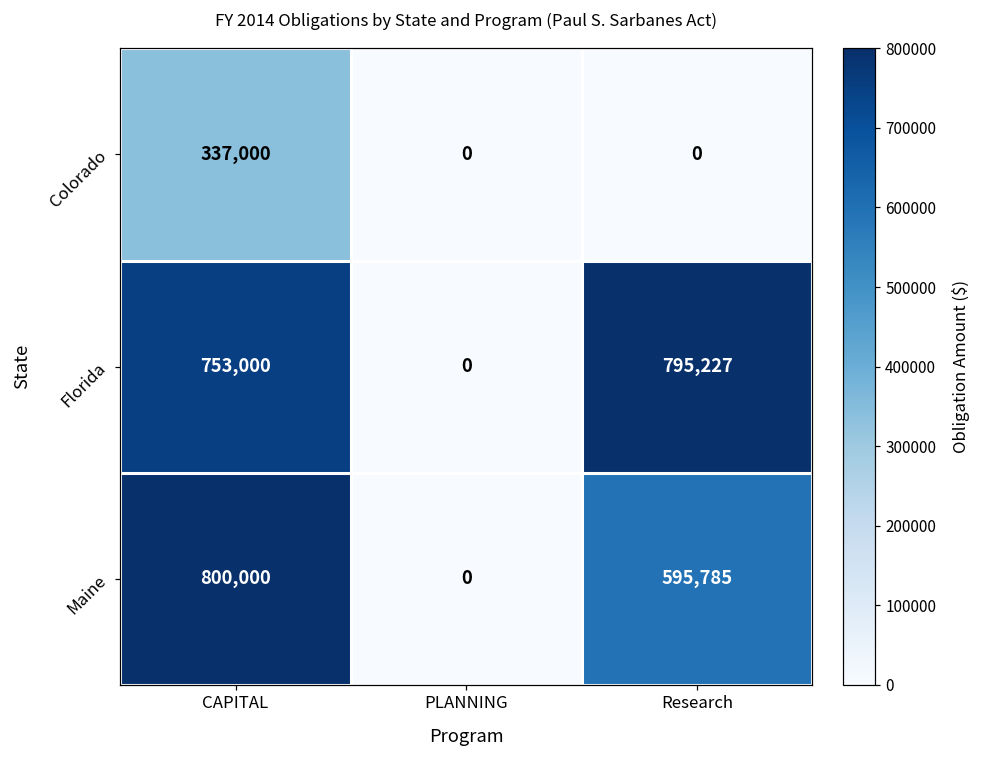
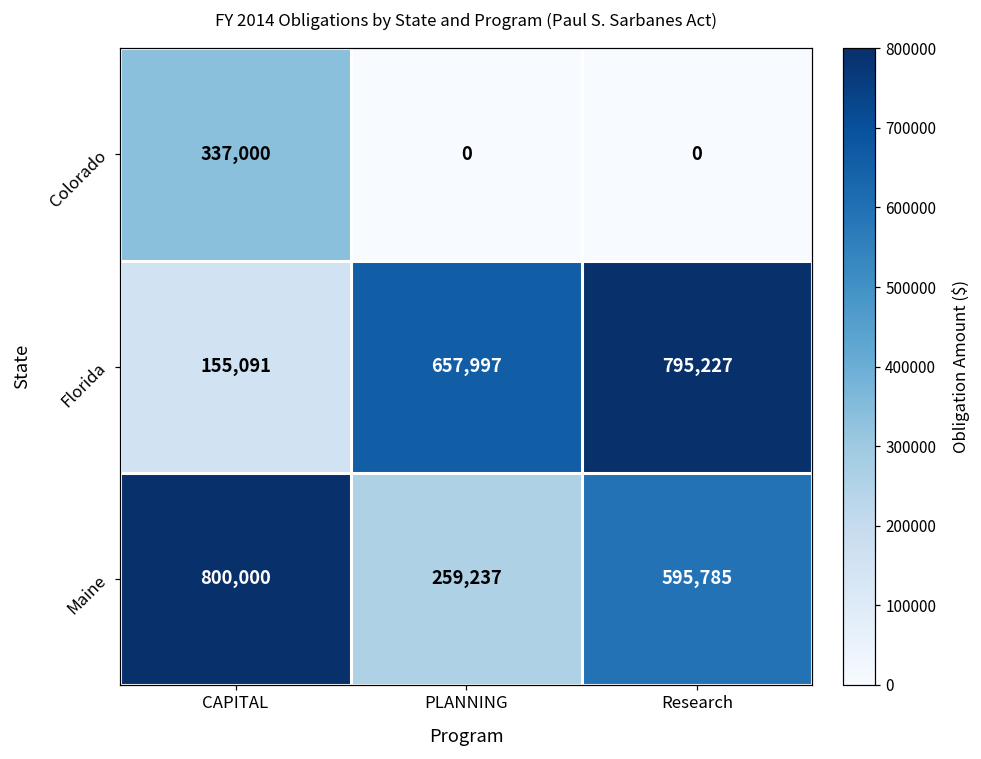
  {
    "Colorado": {
      "CAPITAL": "337,000",
      "PLANNING": "0",
      "Research": "0"
    },
    "Florida": {
-     "CAPITAL": "753,000",
-     "PLANNING": "0",
+     "CAPITAL": "155,091",
+     "PLANNING": "657,997",
      "Research": "795,227"
    },
    "Maine": {
      "CAPITAL": "800,000",
-     "PLANNING": "0",
+     "PLANNING": "259,237",
      "Research": "595,785"
    }
  }
